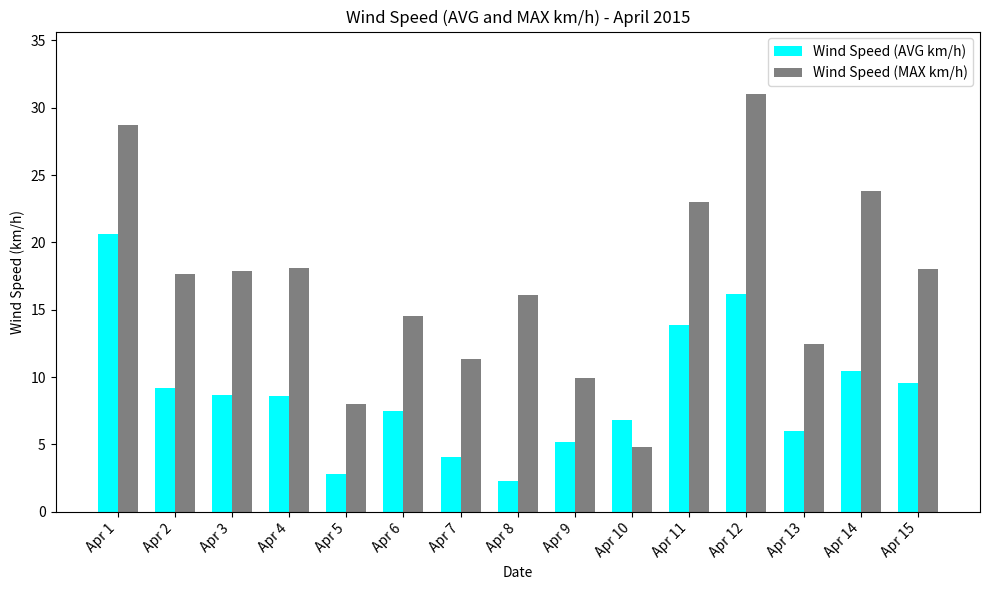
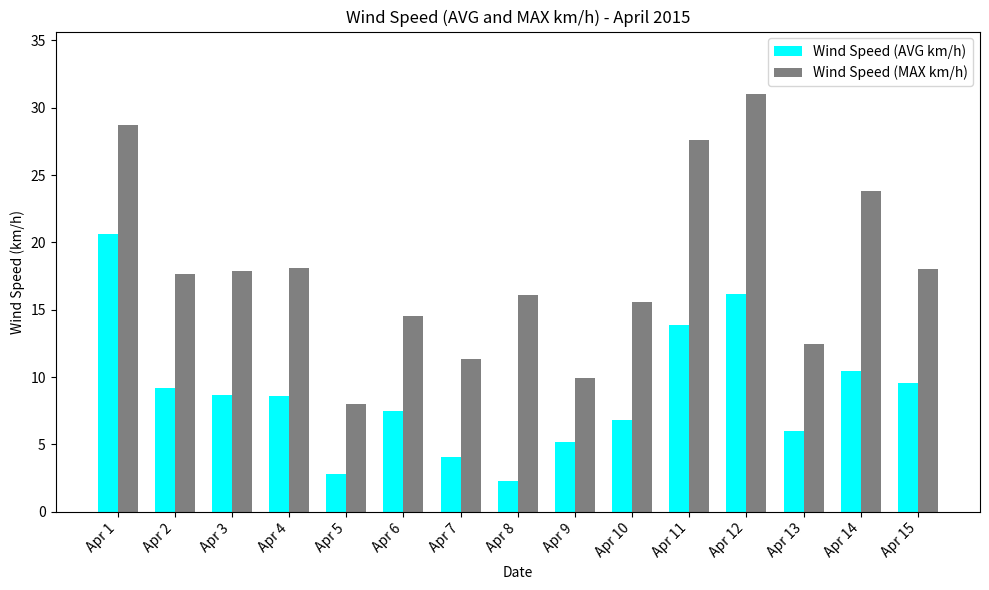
  {
    "Wind Speed (AVG km/h)": {
      "Apr 1": 20.6,
      "Apr 2": 9.2,
      "Apr 3": 8.7,
      "Apr 4": 8.6,
      "Apr 5": 2.8,
      "Apr 6": 7.5,
      "Apr 7": 4.1,
      "Apr 8": 2.3,
      "Apr 9": 5.2,
      "Apr 10": 6.8,
      "Apr 11": 13.9,
      "Apr 12": 16.2,
      "Apr 13": 6.0,
      "Apr 14": 10.5,
      "Apr 15": 9.5
    },
    "Wind Speed (MAX km/h)": {
      "Apr 1": 28.7,
      "Apr 2": 17.7,
      "Apr 3": 17.9,
      "Apr 4": 18.1,
      "Apr 5": 8.0,
      "Apr 6": 14.6,
      "Apr 7": 11.3,
      "Apr 8": 16.1,
      "Apr 9": 10.0,
-     "Apr 10": 4.8,
-     "Apr 11": 23.0,
+     "Apr 10": 15.5,
+     "Apr 11": 27.6,
      "Apr 12": 31.0,
      "Apr 13": 12.4,
      "Apr 14": 23.9,
      "Apr 15": 18.0
    }
  }
